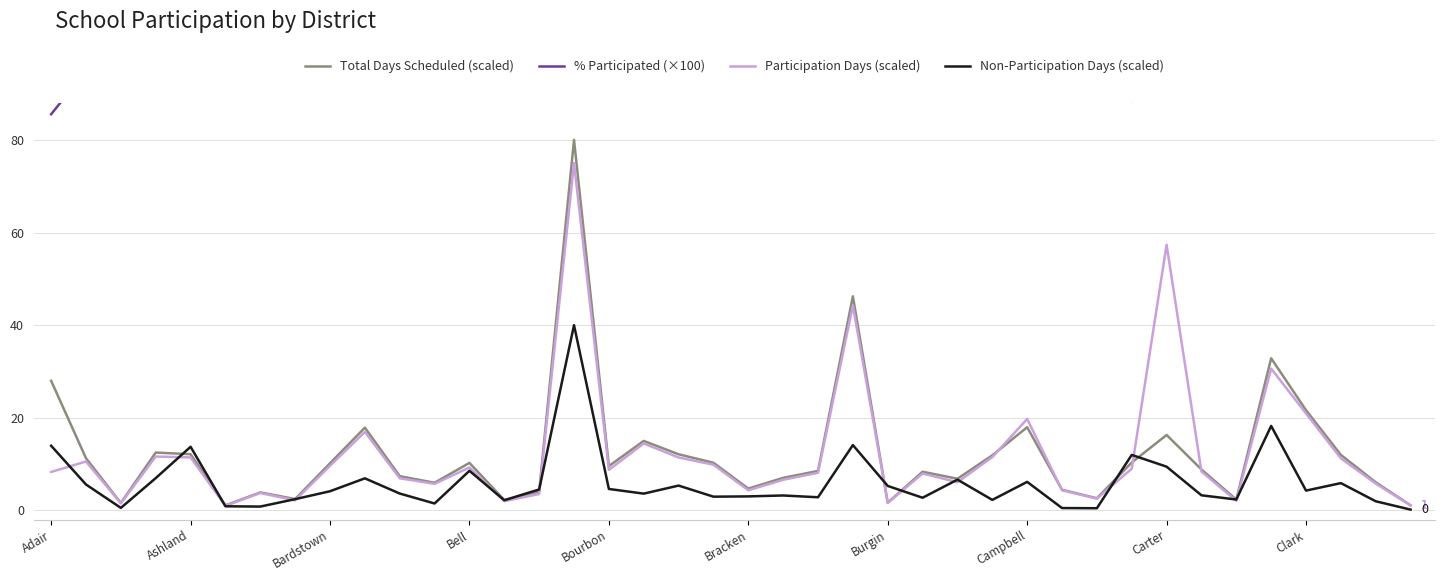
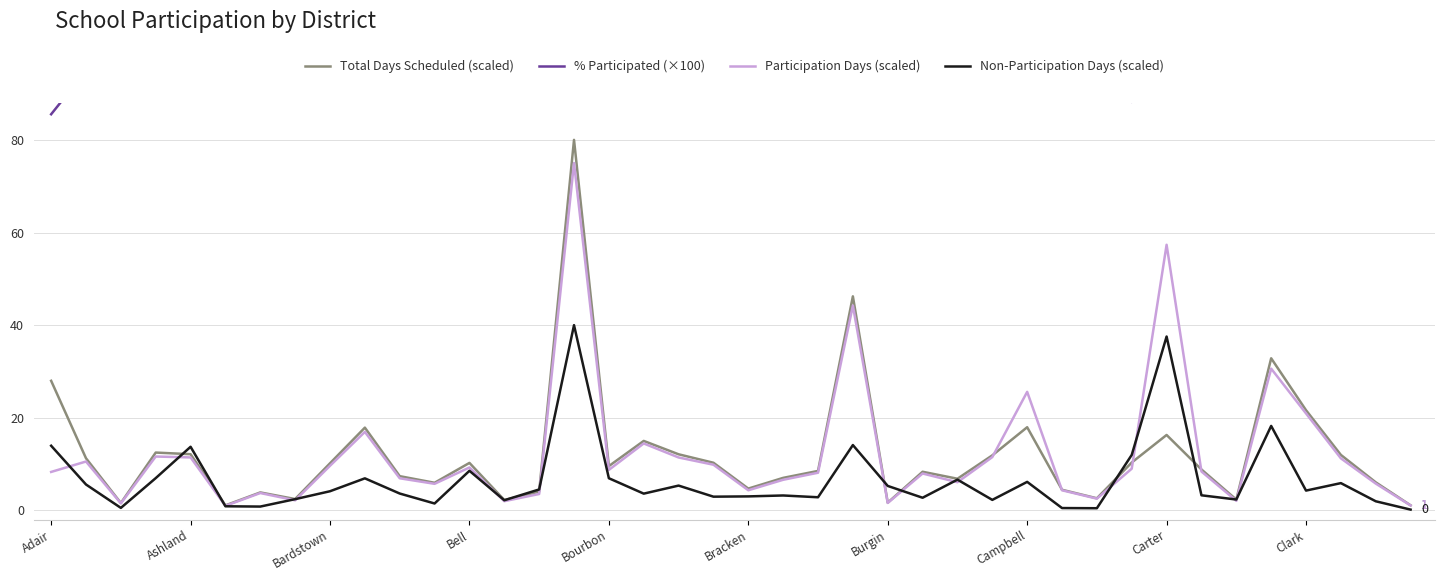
  {
    "Total Days Scheduled (scaled)": {
      "Adair": 28,
      "Ashland": 12,
      "Bell": 10,
      "Bourbon": 10,
      "Campbell": 18,
      "Carter": 16,
      "Clark": 22
    },
    "% Participated (×100)": {
      "Adair": 86
    },
    "Participation Days (scaled)": {
      "Adair": 8,
      "Ashland": 11,
      "Bell": 9,
      "Bourbon": 9,
-     "Campbell": 20,
+     "Campbell": 26,
      "Carter": 57,
      "Clark": 21
    },
    "Non-Participation Days (scaled)": {
      "Adair": 14,
      "Ashland": 14,
      "Bardstown": 4,
      "Bell": 9,
-     "Bourbon": 5,
+     "Bourbon": 7,
      "Bracken": 3,
      "Burgin": 5,
      "Campbell": 6,
-     "Carter": 9,
+     "Carter": 38,
      "Clark": 4
    }
  }
